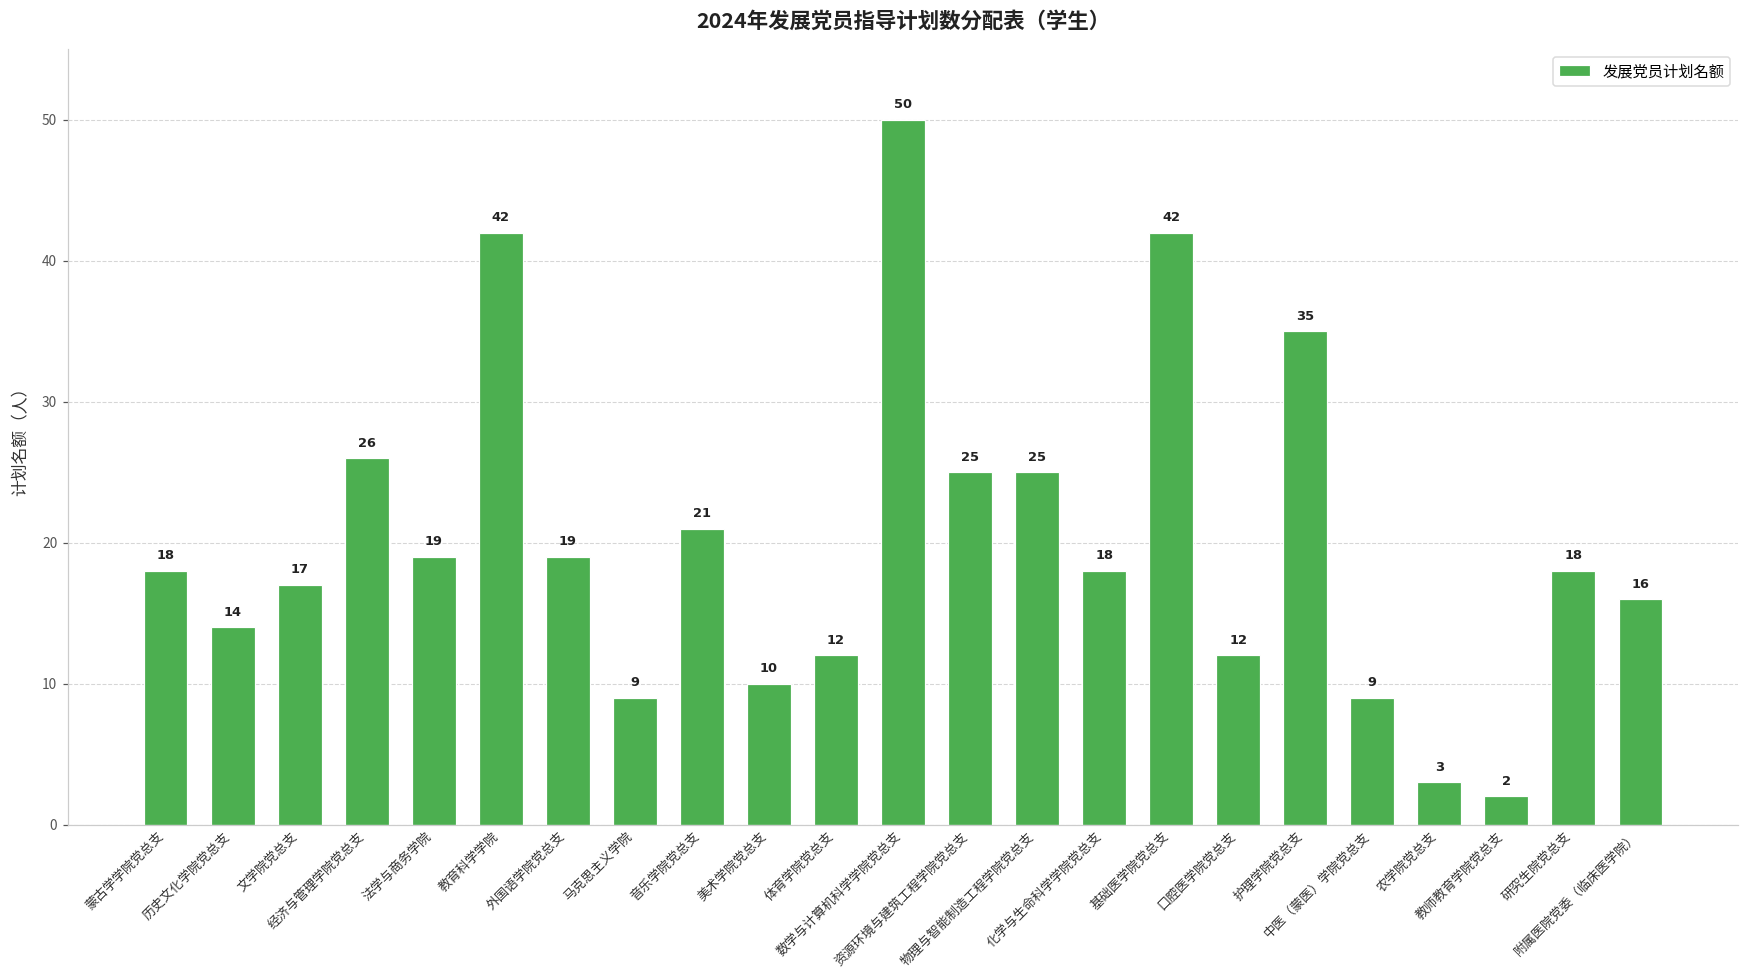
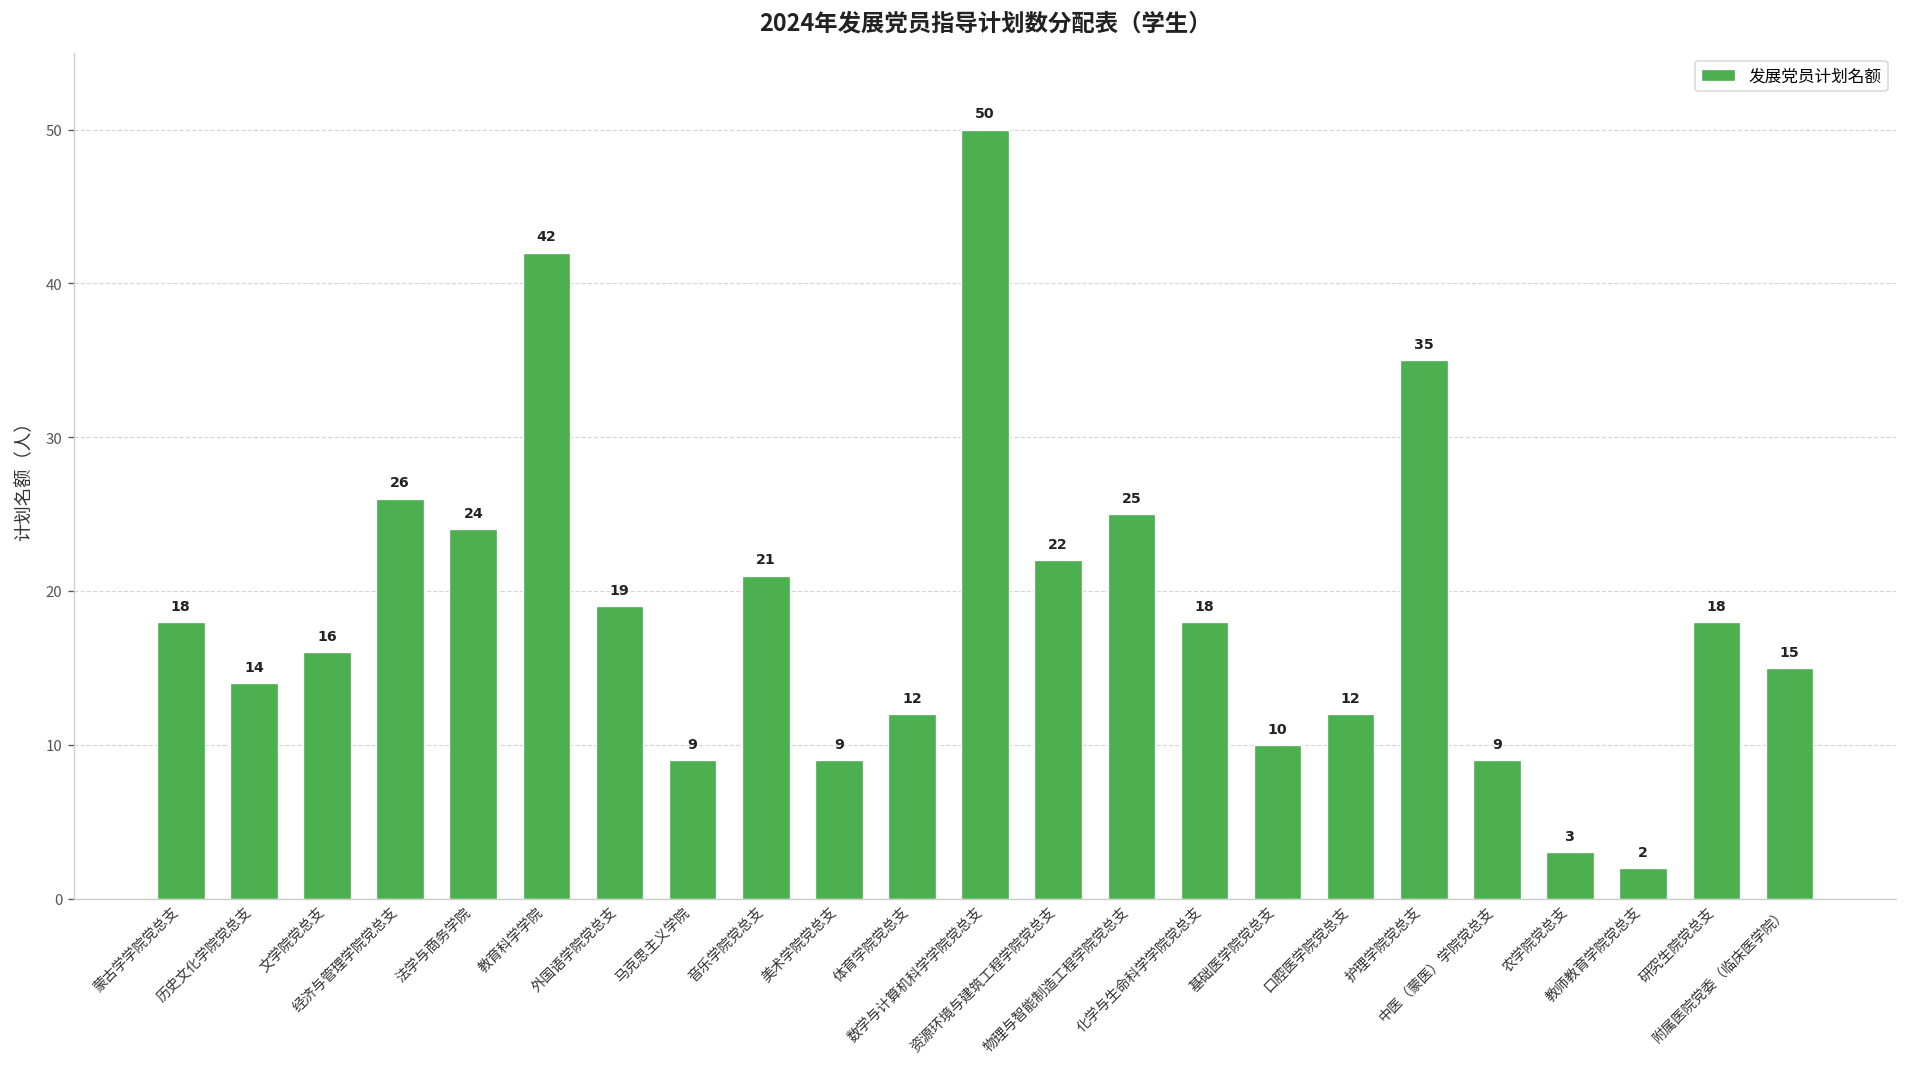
  {
    "蒙古学学院党总支": 18,
    "历史文化学院党总支": 14,
-   "文学院党总支": 17,
+   "文学院党总支": 16,
    "经济与管理学院党总支": 26,
-   "法学与商务学院": 19,
+   "法学与商务学院": 24,
    "教育科学学院": 42,
    "外国语学院党总支": 19,
    "马克思主义学院": 9,
    "音乐学院党总支": 21,
-   "美术学院党总支": 10,
+   "美术学院党总支": 9,
    "体育学院党总支": 12,
    "数学与计算机科学学院党总支": 50,
-   "资源环境与建筑工程学院党总支": 25,
+   "资源环境与建筑工程学院党总支": 22,
    "物理与智能制造工程学院党总支": 25,
    "化学与生命科学学院党总支": 18,
-   "基础医学院党总支": 42,
+   "基础医学院党总支": 10,
    "口腔医学院党总支": 12,
    "护理学院党总支": 35,
    "中医（蒙医）学院党总支": 9,
    "农学院党总支": 3,
    "教师教育学院党总支": 2,
    "研究生院党总支": 18,
-   "附属医院党委（临床医学院）": 16
+   "附属医院党委（临床医学院）": 15
  }
